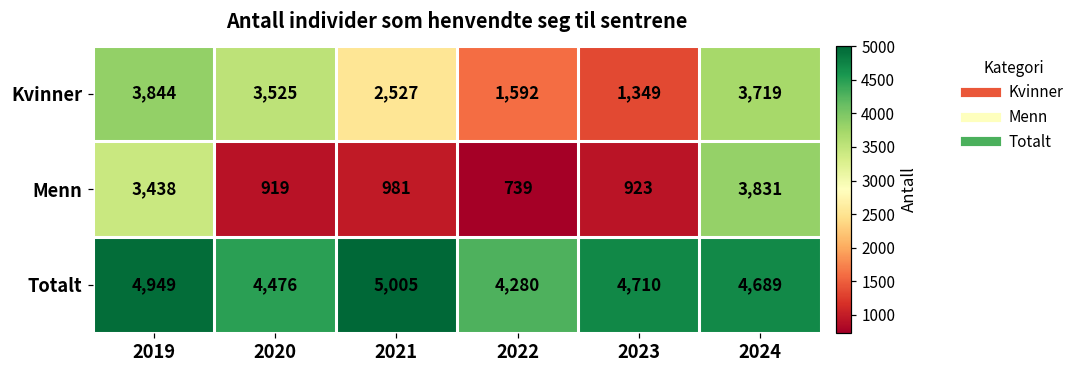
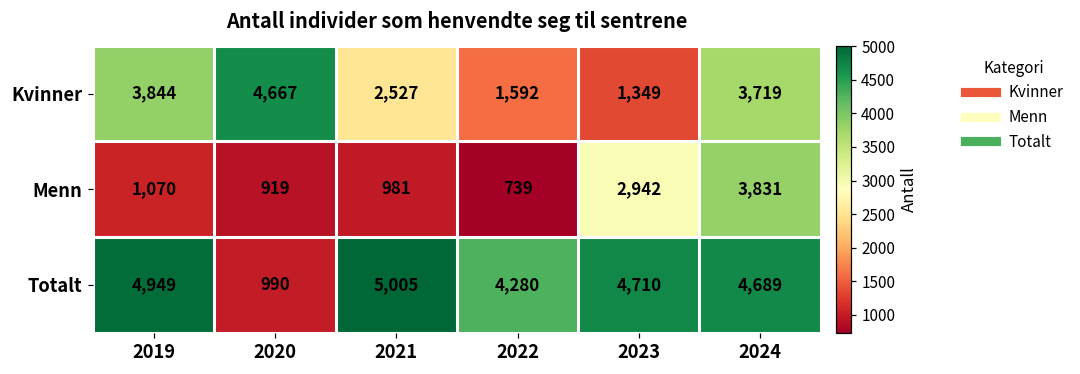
  {
    "Kvinner": {
      "2019": "3,844",
-     "2020": "3,525",
+     "2020": "4,667",
      "2021": "2,527",
      "2022": "1,592",
      "2023": "1,349",
      "2024": "3,719"
    },
    "Menn": {
-     "2019": "3,438",
+     "2019": "1,070",
      "2020": "919",
      "2021": "981",
      "2022": "739",
-     "2023": "923",
+     "2023": "2,942",
      "2024": "3,831"
    },
    "Totalt": {
      "2019": "4,949",
-     "2020": "4,476",
+     "2020": "990",
      "2021": "5,005",
      "2022": "4,280",
      "2023": "4,710",
      "2024": "4,689"
    }
  }
